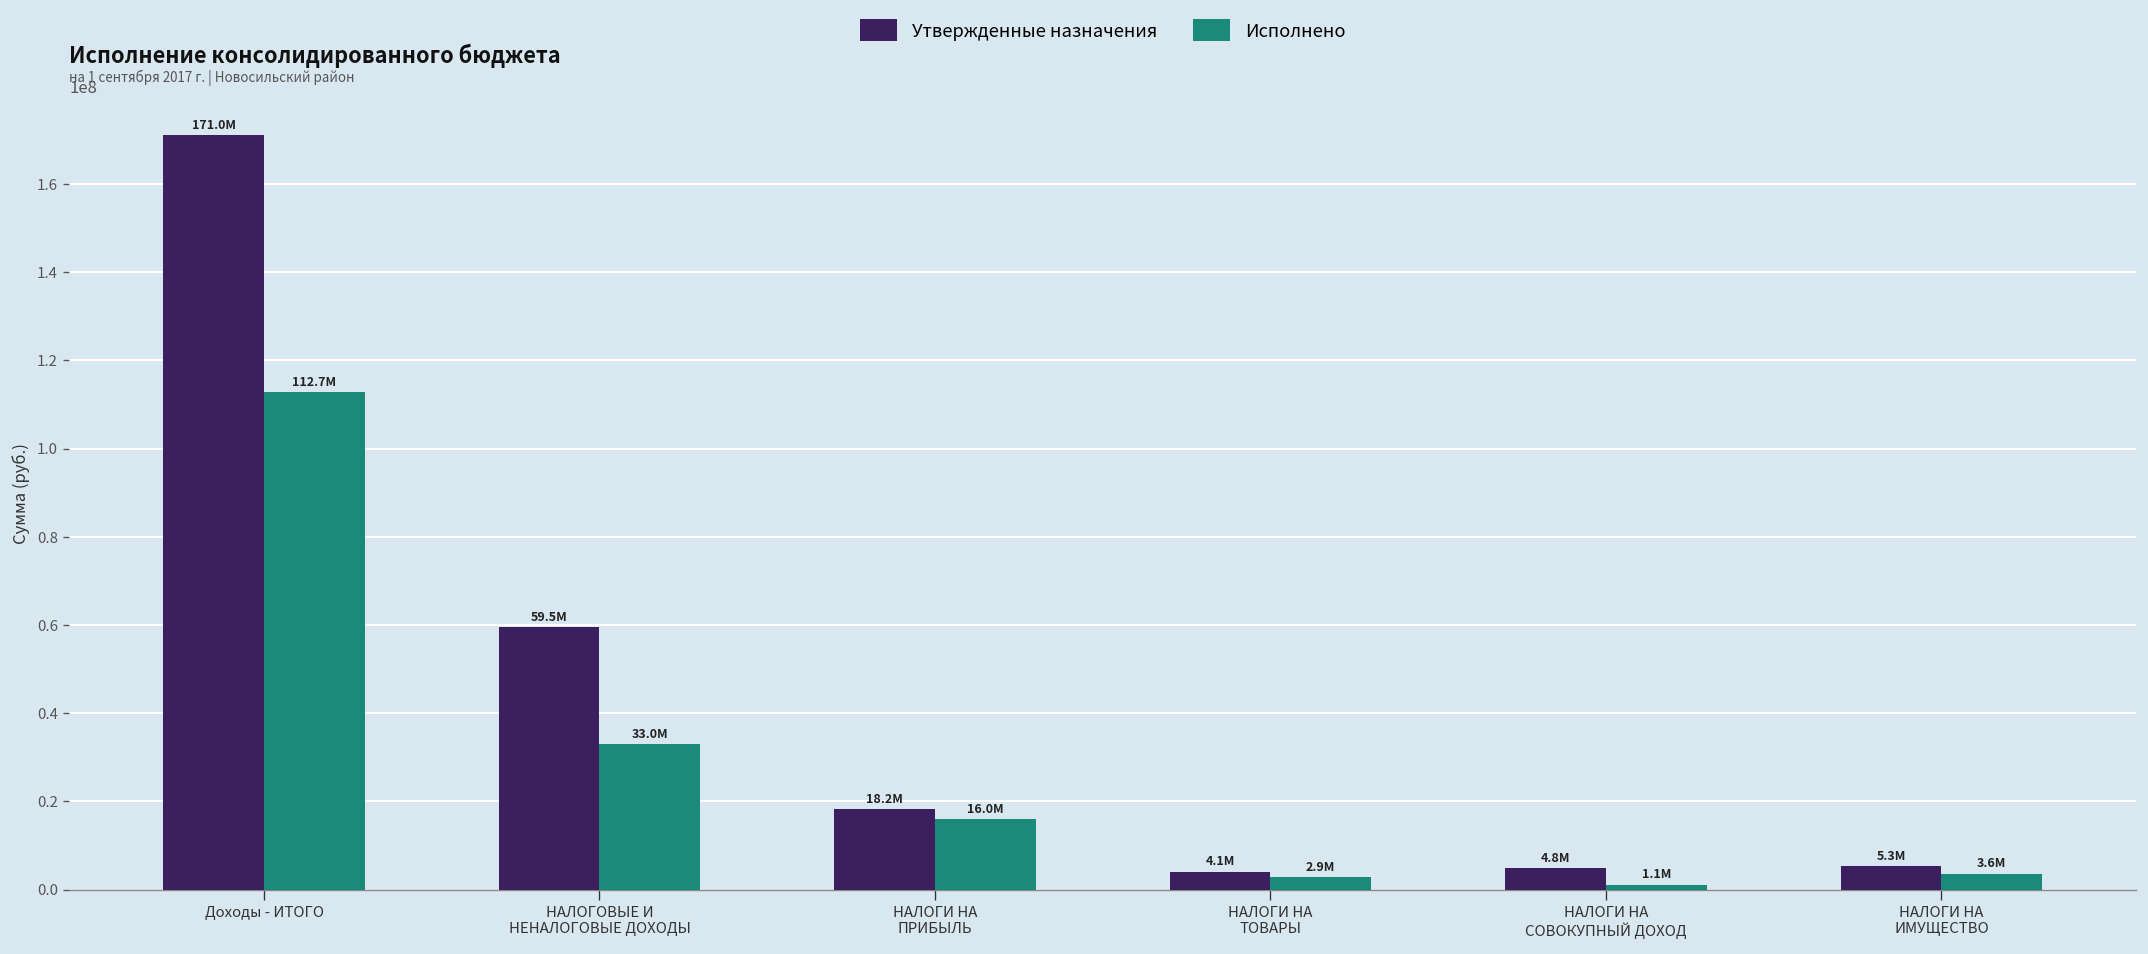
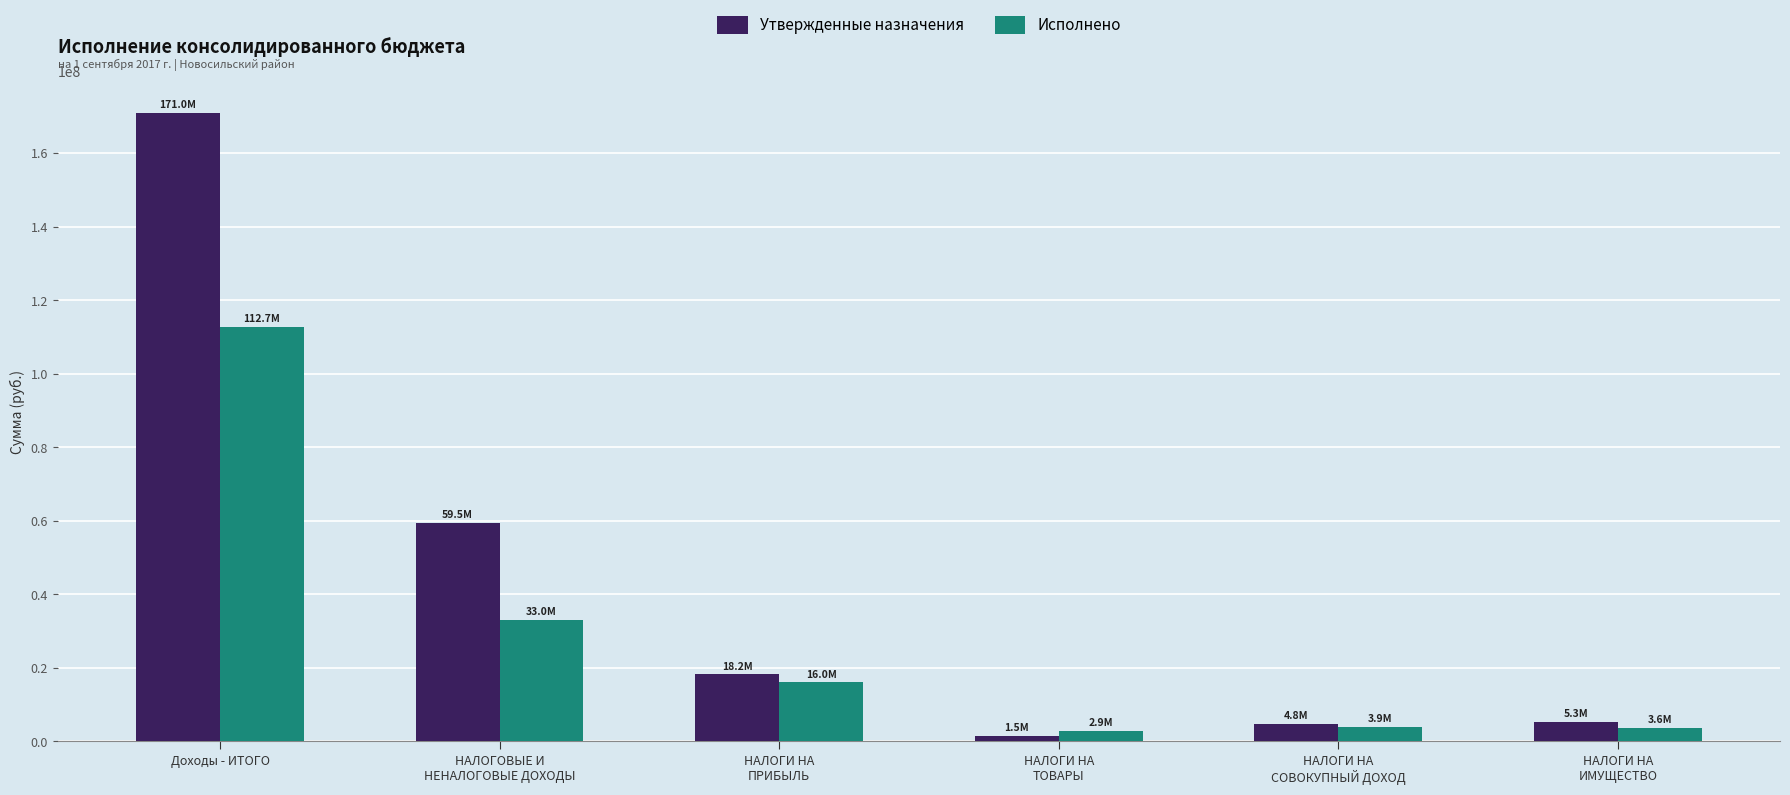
  {
    "Утвержденные назначения": {
      "Доходы - ИТОГО": "171.0M",
      "НАЛОГОВЫЕ И НЕНАЛОГОВЫЕ ДОХОДЫ": "59.5M",
      "НАЛОГИ НА ПРИБЫЛЬ": "18.2M",
-     "НАЛОГИ НА ТОВАРЫ": "4.1M",
+     "НАЛОГИ НА ТОВАРЫ": "1.5M",
      "НАЛОГИ НА СОВОКУПНЫЙ ДОХОД": "4.8M",
      "НАЛОГИ НА ИМУЩЕСТВО": "5.3M"
    },
    "Исполнено": {
      "Доходы - ИТОГО": "112.7M",
      "НАЛОГОВЫЕ И НЕНАЛОГОВЫЕ ДОХОДЫ": "33.0M",
      "НАЛОГИ НА ПРИБЫЛЬ": "16.0M",
      "НАЛОГИ НА ТОВАРЫ": "2.9M",
-     "НАЛОГИ НА СОВОКУПНЫЙ ДОХОД": "1.1M",
+     "НАЛОГИ НА СОВОКУПНЫЙ ДОХОД": "3.9M",
      "НАЛОГИ НА ИМУЩЕСТВО": "3.6M"
    }
  }
